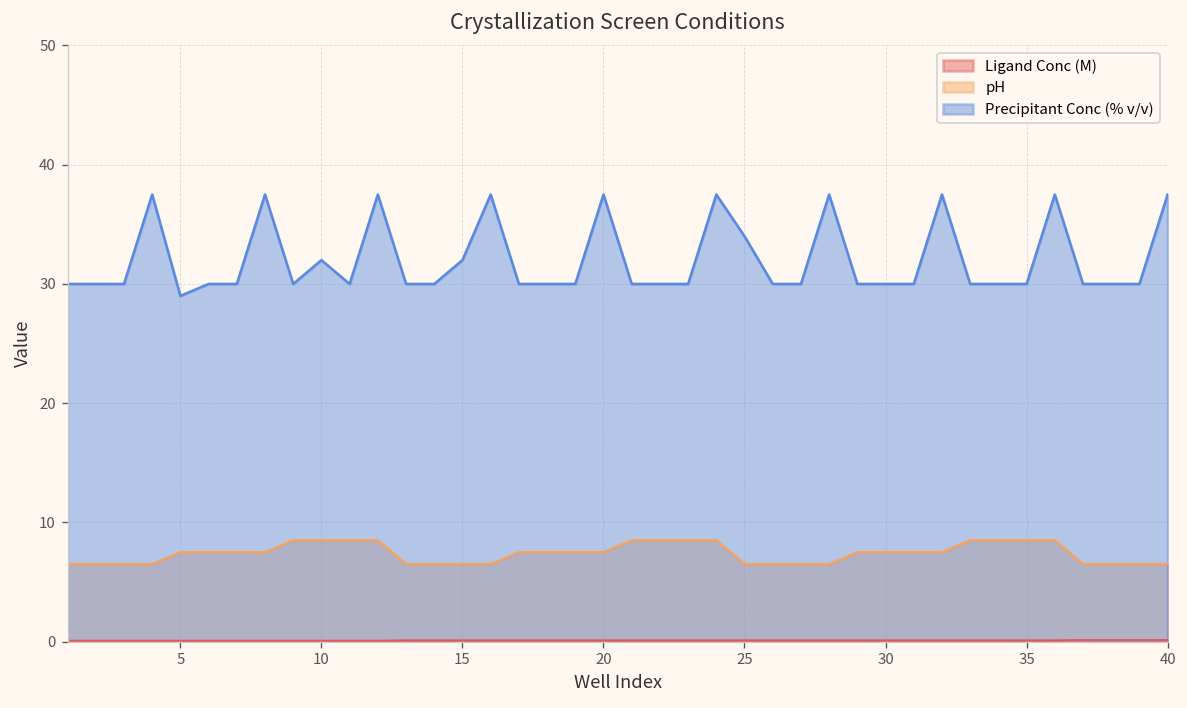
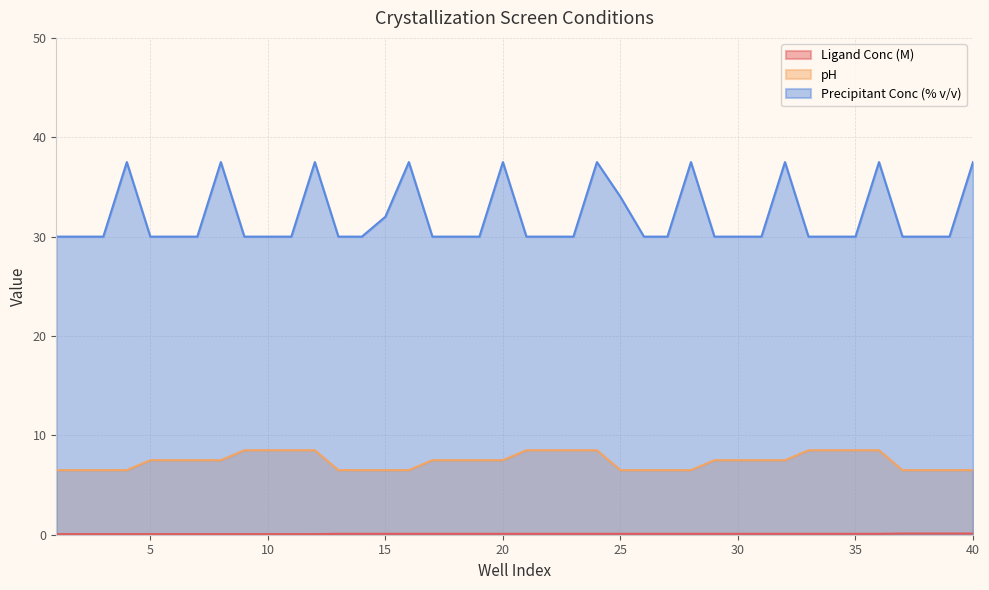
  {
    "Precipitant Conc (% v/v)": {
-     "5": 29,
-     "10": 32,
+     "5": 30,
+     "10": 30,
      "15": 32,
      "20": 38,
      "25": 34,
      "30": 30,
      "35": 30,
      "40": 38
    }
  }
